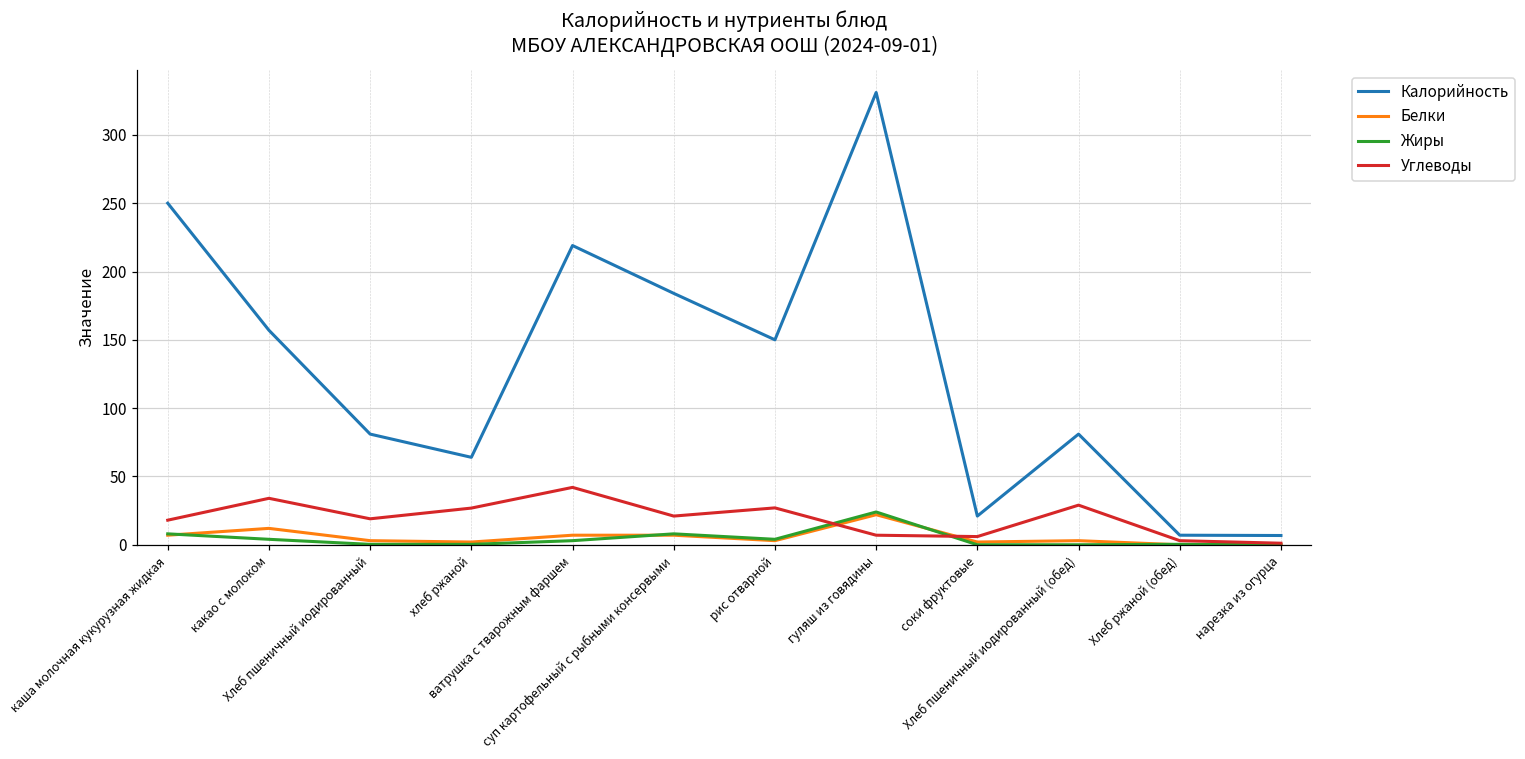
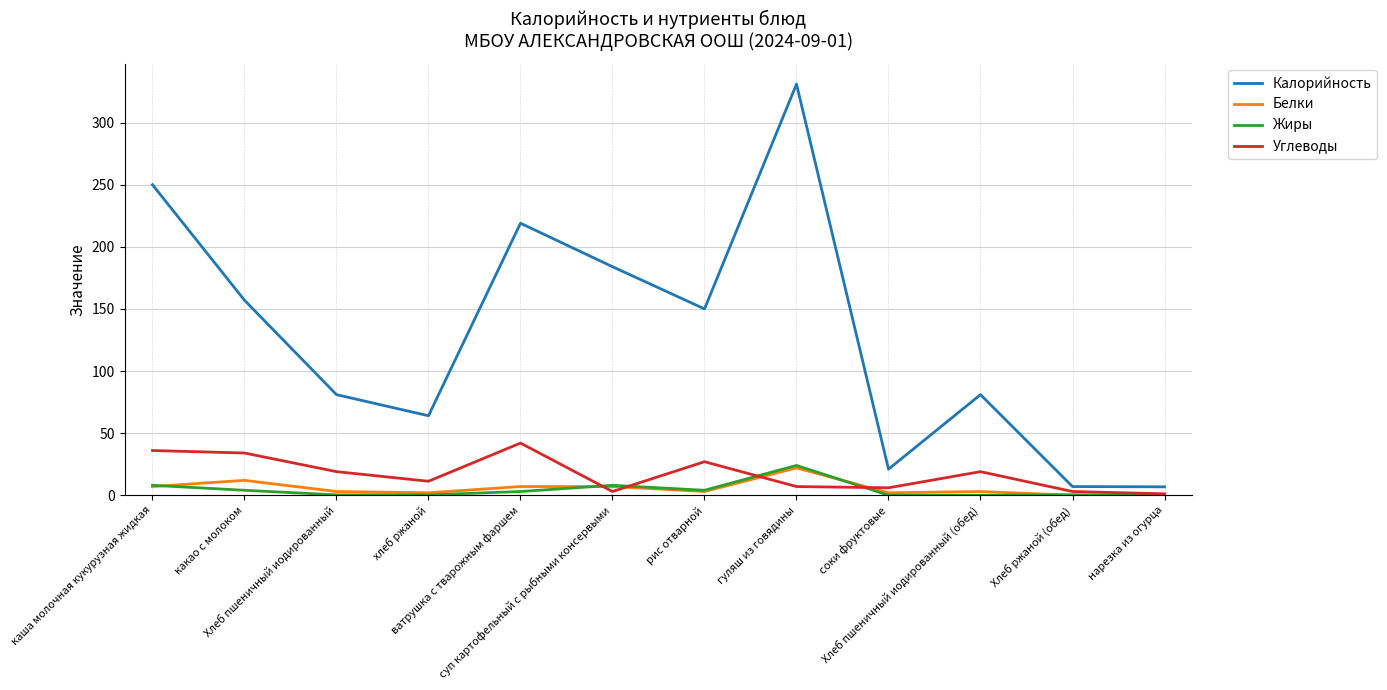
  {
    "Калорийность": {
      "каша молочная кукурузная жидкая": 250,
      "какао с молоком": 157,
      "Хлеб пшеничный иодированный": 81,
      "хлеб ржаной": 64,
      "ватрушка с тварожным фаршем": 219,
      "суп картофельный с рыбными консервыми": 184,
      "рис отварной": 150,
      "гуляш из говядины": 331,
      "соки фруктовые": 21,
      "Хлеб пшеничный иодированный (обед)": 81,
      "Хлеб ржаной (обед)": 7,
      "нарезка из огурца": 7
    },
    "Белки": {
      "какао с молоком": 12,
      "Хлеб пшеничный иодированный": 3,
      "ватрушка с тварожным фаршем": 7,
      "Хлеб пшеничный иодированный (обед)": 3
    },
    "Жиры": {
      "какао с молоком": 4,
      "Хлеб пшеничный иодированный": 0,
      "ватрушка с тварожным фаршем": 3,
      "Хлеб пшеничный иодированный (обед)": 0
    },
    "Углеводы": {
-     "каша молочная кукурузная жидкая": 18,
+     "каша молочная кукурузная жидкая": 36,
      "какао с молоком": 34,
      "Хлеб пшеничный иодированный": 19,
-     "хлеб ржаной": 27,
+     "хлеб ржаной": 11,
      "ватрушка с тварожным фаршем": 42,
-     "суп картофельный с рыбными консервыми": 21,
+     "суп картофельный с рыбными консервыми": 3,
      "рис отварной": 27,
      "гуляш из говядины": 7,
      "соки фруктовые": 6,
-     "Хлеб пшеничный иодированный (обед)": 29,
+     "Хлеб пшеничный иодированный (обед)": 19,
      "Хлеб ржаной (обед)": 3
    }
  }
